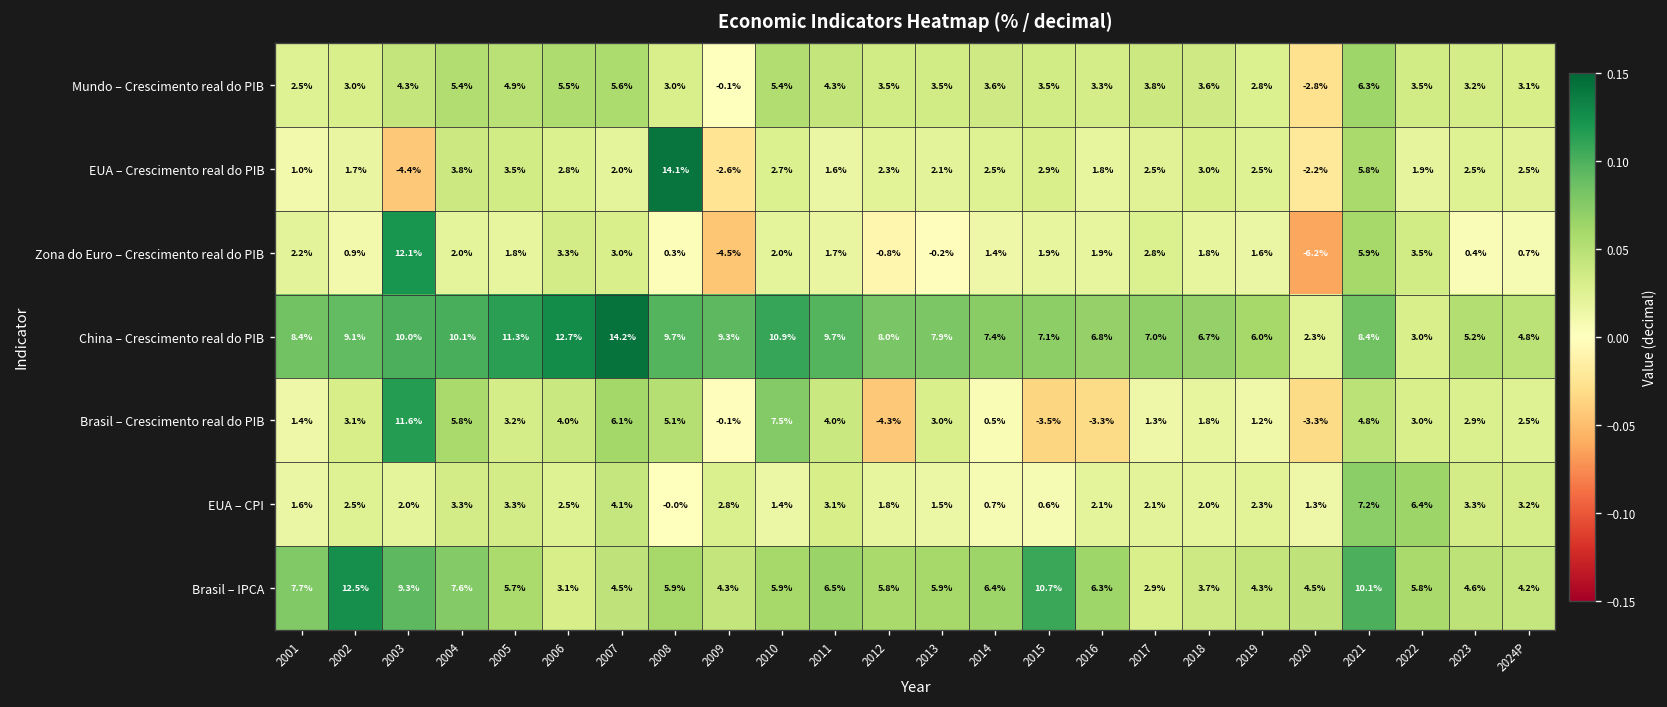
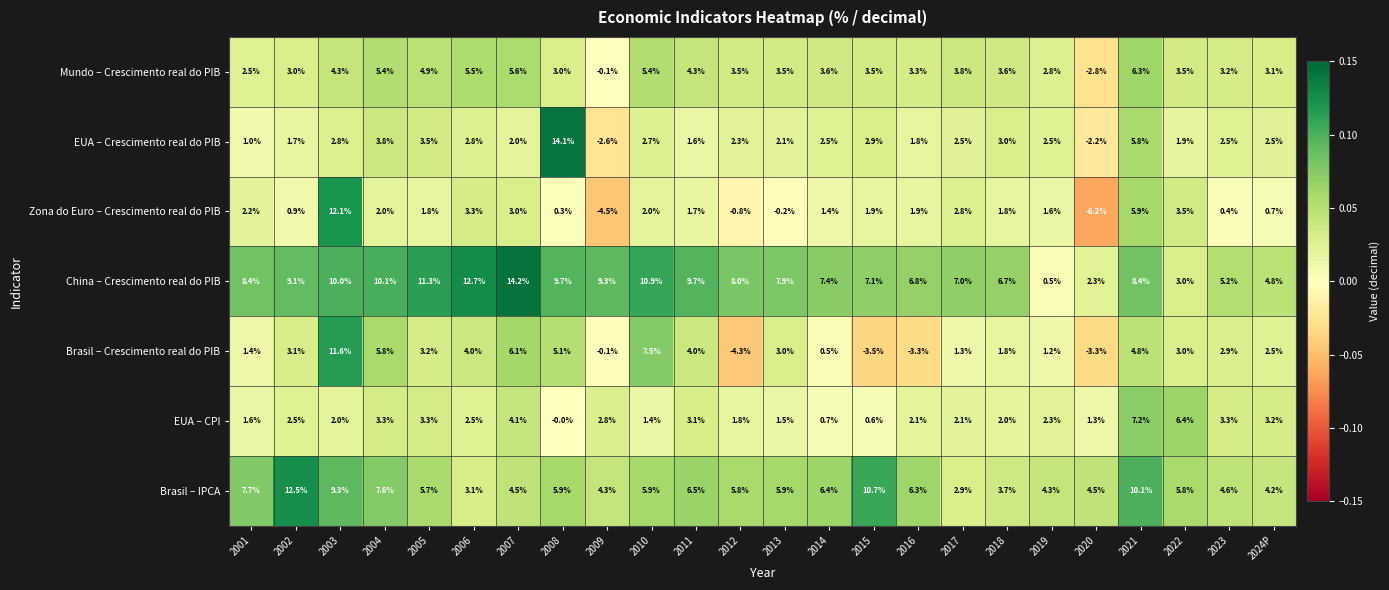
  {
    "Mundo – Crescimento real do PIB": {
      "2001": "2.5%",
      "2002": "3.0%",
      "2003": "4.3%",
      "2004": "5.4%",
      "2005": "4.9%",
      "2006": "5.5%",
      "2007": "5.6%",
      "2008": "3.0%",
      "2009": "-0.1%",
      "2010": "5.4%",
      "2011": "4.3%",
      "2012": "3.5%",
      "2013": "3.5%",
      "2014": "3.6%",
      "2015": "3.5%",
      "2016": "3.3%",
      "2017": "3.8%",
      "2018": "3.6%",
      "2019": "2.8%",
      "2020": "-2.8%",
      "2021": "6.3%",
      "2022": "3.5%",
      "2023": "3.2%",
      "2024P": "3.1%"
    },
    "EUA – Crescimento real do PIB": {
      "2001": "1.0%",
      "2002": "1.7%",
-     "2003": "-4.4%",
+     "2003": "2.8%",
      "2004": "3.8%",
      "2005": "3.5%",
      "2006": "2.8%",
      "2007": "2.0%",
      "2008": "14.1%",
      "2009": "-2.6%",
      "2010": "2.7%",
      "2011": "1.6%",
      "2012": "2.3%",
      "2013": "2.1%",
      "2014": "2.5%",
      "2015": "2.9%",
      "2016": "1.8%",
      "2017": "2.5%",
      "2018": "3.0%",
      "2019": "2.5%",
      "2020": "-2.2%",
      "2021": "5.8%",
      "2022": "1.9%",
      "2023": "2.5%",
      "2024P": "2.5%"
    },
    "Zona do Euro – Crescimento real do PIB": {
      "2001": "2.2%",
      "2002": "0.9%",
      "2003": "12.1%",
      "2004": "2.0%",
      "2005": "1.8%",
      "2006": "3.3%",
      "2007": "3.0%",
      "2008": "0.3%",
      "2009": "-4.5%",
      "2010": "2.0%",
      "2011": "1.7%",
      "2012": "-0.8%",
      "2013": "-0.2%",
      "2014": "1.4%",
      "2015": "1.9%",
      "2016": "1.9%",
      "2017": "2.8%",
      "2018": "1.8%",
      "2019": "1.6%",
      "2020": "-6.2%",
      "2021": "5.9%",
      "2022": "3.5%",
      "2023": "0.4%",
      "2024P": "0.7%"
    },
    "China – Crescimento real do PIB": {
      "2001": "8.4%",
      "2002": "9.1%",
      "2003": "10.0%",
      "2004": "10.1%",
      "2005": "11.3%",
      "2006": "12.7%",
      "2007": "14.2%",
      "2008": "9.7%",
      "2009": "9.3%",
      "2010": "10.9%",
      "2011": "9.7%",
      "2012": "8.0%",
      "2013": "7.9%",
      "2014": "7.4%",
      "2015": "7.1%",
      "2016": "6.8%",
      "2017": "7.0%",
      "2018": "6.7%",
-     "2019": "6.0%",
+     "2019": "0.5%",
      "2020": "2.3%",
      "2021": "8.4%",
      "2022": "3.0%",
      "2023": "5.2%",
      "2024P": "4.8%"
    },
    "Brasil – Crescimento real do PIB": {
      "2001": "1.4%",
      "2002": "3.1%",
      "2003": "11.6%",
      "2004": "5.8%",
      "2005": "3.2%",
      "2006": "4.0%",
      "2007": "6.1%",
      "2008": "5.1%",
      "2009": "-0.1%",
      "2010": "7.5%",
      "2011": "4.0%",
      "2012": "-4.3%",
      "2013": "3.0%",
      "2014": "0.5%",
      "2015": "-3.5%",
      "2016": "-3.3%",
      "2017": "1.3%",
      "2018": "1.8%",
      "2019": "1.2%",
      "2020": "-3.3%",
      "2021": "4.8%",
      "2022": "3.0%",
      "2023": "2.9%",
      "2024P": "2.5%"
    },
    "EUA – CPI": {
      "2001": "1.6%",
      "2002": "2.5%",
      "2003": "2.0%",
      "2004": "3.3%",
      "2005": "3.3%",
      "2006": "2.5%",
      "2007": "4.1%",
      "2008": "-0.0%",
      "2009": "2.8%",
      "2010": "1.4%",
      "2011": "3.1%",
      "2012": "1.8%",
      "2013": "1.5%",
      "2014": "0.7%",
      "2015": "0.6%",
      "2016": "2.1%",
      "2017": "2.1%",
      "2018": "2.0%",
      "2019": "2.3%",
      "2020": "1.3%",
      "2021": "7.2%",
      "2022": "6.4%",
      "2023": "3.3%",
      "2024P": "3.2%"
    },
    "Brasil – IPCA": {
      "2001": "7.7%",
      "2002": "12.5%",
      "2003": "9.3%",
      "2004": "7.6%",
      "2005": "5.7%",
      "2006": "3.1%",
      "2007": "4.5%",
      "2008": "5.9%",
      "2009": "4.3%",
      "2010": "5.9%",
      "2011": "6.5%",
      "2012": "5.8%",
      "2013": "5.9%",
      "2014": "6.4%",
      "2015": "10.7%",
      "2016": "6.3%",
      "2017": "2.9%",
      "2018": "3.7%",
      "2019": "4.3%",
      "2020": "4.5%",
      "2021": "10.1%",
      "2022": "5.8%",
      "2023": "4.6%",
      "2024P": "4.2%"
    }
  }
